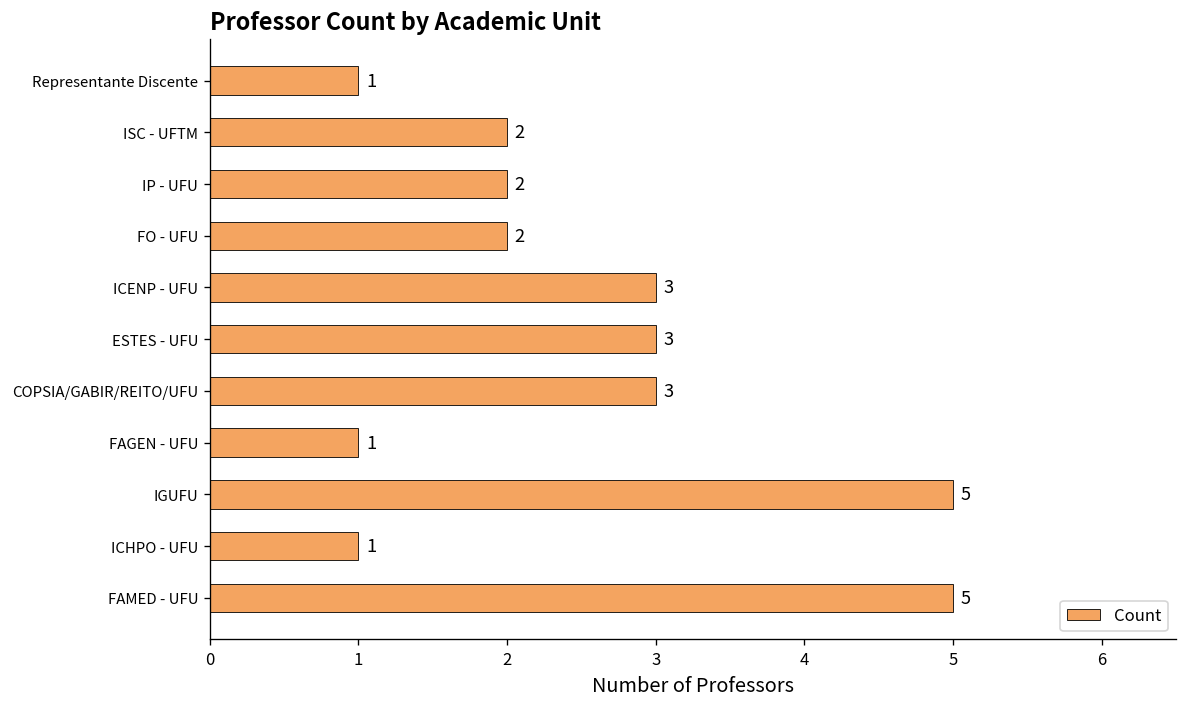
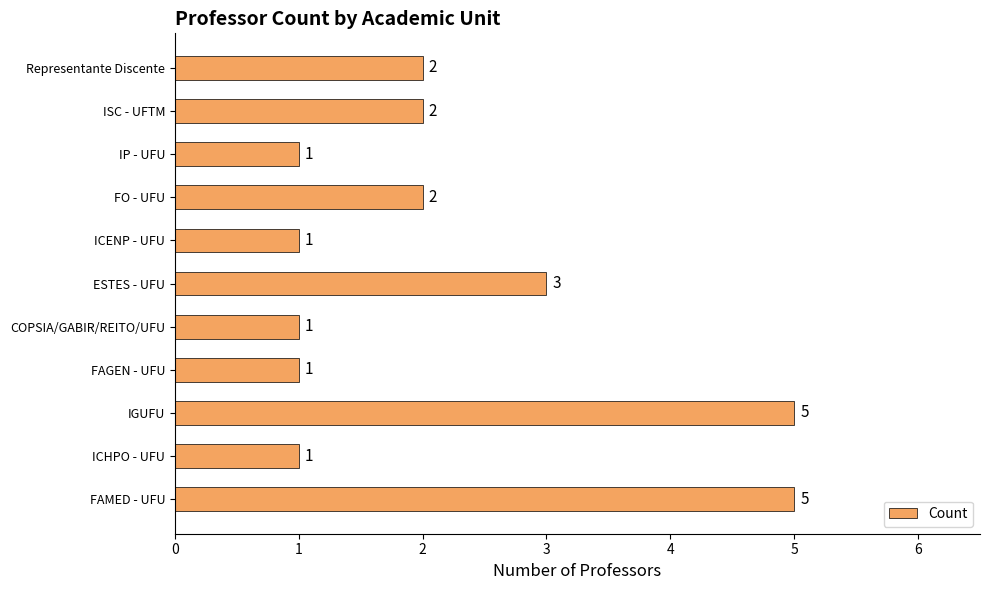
  {
-   "Representante Discente": 1,
+   "Representante Discente": 2,
    "ISC - UFTM": 2,
-   "IP - UFU": 2,
+   "IP - UFU": 1,
    "FO - UFU": 2,
-   "ICENP - UFU": 3,
+   "ICENP - UFU": 1,
    "ESTES - UFU": 3,
-   "COPSIA/GABIR/REITO/UFU": 3,
+   "COPSIA/GABIR/REITO/UFU": 1,
    "FAGEN - UFU": 1,
    "IGUFU": 5,
    "ICHPO - UFU": 1,
    "FAMED - UFU": 5
  }
